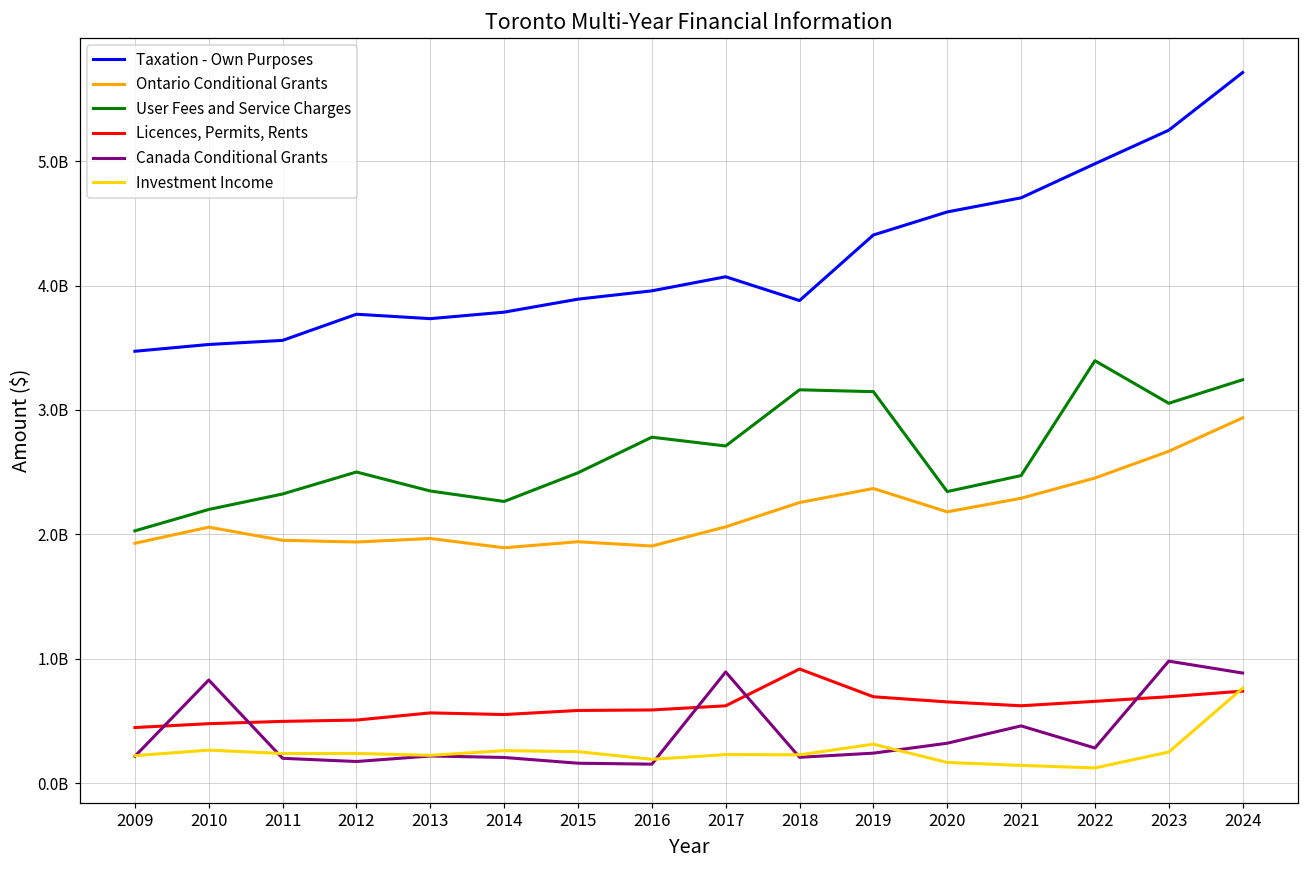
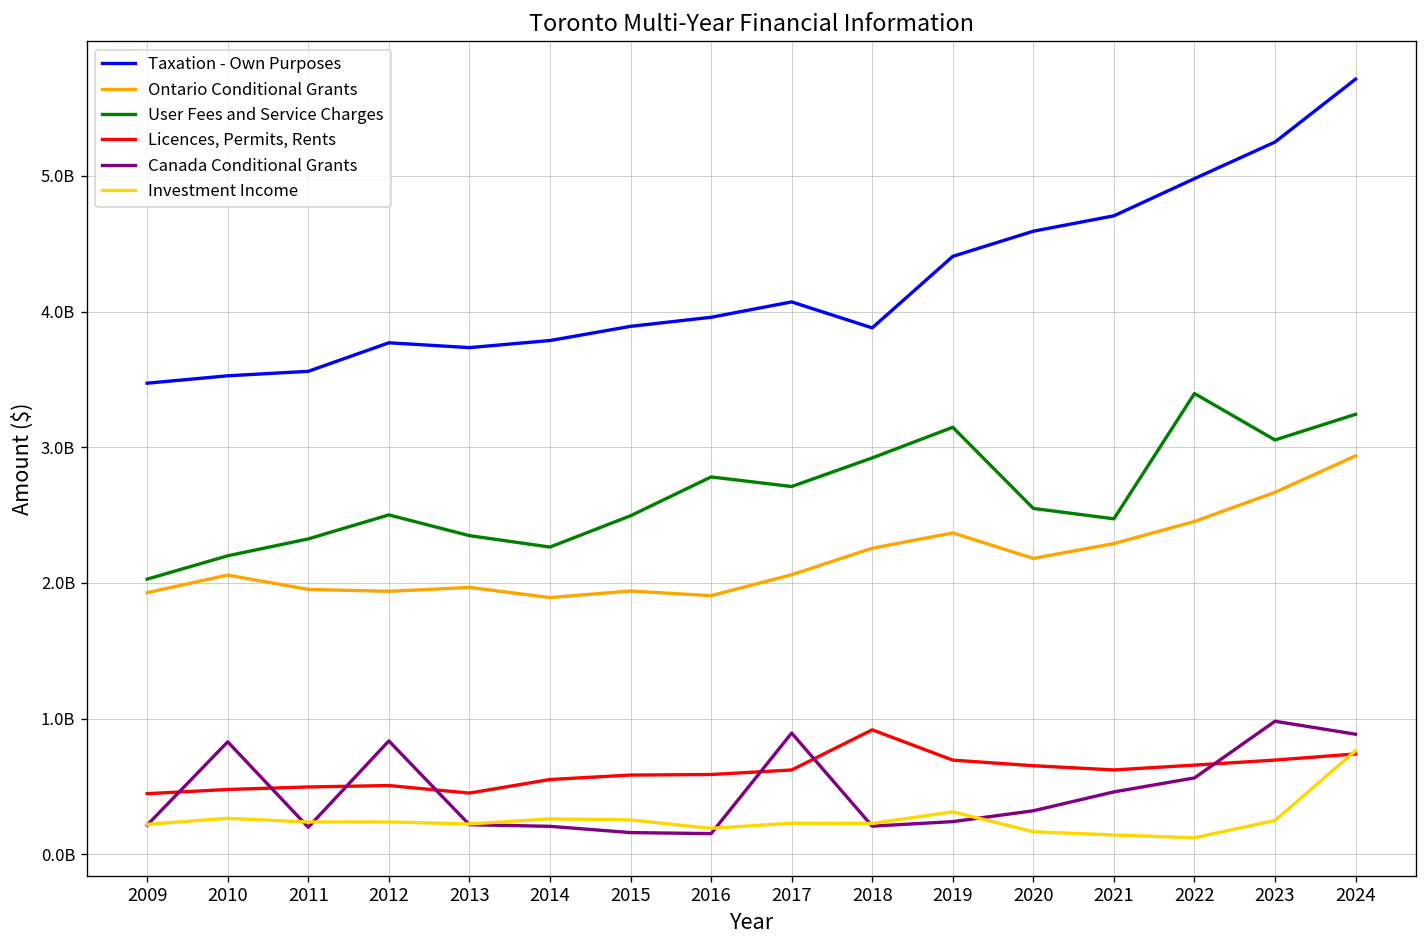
  {
    "Taxation - Own Purposes": {
      "2009": 3470000000,
      "2010": 3530000000,
      "2011": 3560000000,
      "2012": 3770000000,
      "2013": 3730000000,
      "2014": 3790000000,
      "2015": 3890000000,
      "2016": 3960000000,
      "2017": 4070000000,
      "2018": 3880000000,
      "2019": 4410000000,
      "2020": 4590000000,
      "2021": 4700000000,
      "2022": 4980000000,
      "2023": 5250000000,
      "2024": 5710000000
    },
    "User Fees and Service Charges": {
      "2009": 2030000000,
      "2010": 2200000000,
      "2011": 2320000000,
      "2012": 2500000000,
      "2013": 2350000000,
      "2014": 2260000000,
      "2015": 2500000000,
      "2016": 2780000000,
      "2017": 2710000000,
-     "2018": 3160000000,
+     "2018": 2920000000,
      "2019": 3150000000,
-     "2020": 2340000000,
+     "2020": 2550000000,
      "2021": 2470000000,
      "2022": 3400000000,
      "2023": 3050000000,
      "2024": 3240000000
    },
    "Licences, Permits, Rents": {
      "2009": 450000000,
      "2010": 480000000,
      "2011": 500000000,
      "2012": 510000000,
-     "2013": 570000000,
+     "2013": 450000000,
      "2014": 550000000,
      "2015": 580000000,
      "2016": 590000000,
      "2017": 620000000,
      "2018": 920000000,
      "2019": 690000000,
      "2020": 650000000,
      "2021": 620000000,
      "2022": 660000000,
      "2023": 700000000,
      "2024": 740000000
    },
    "Canada Conditional Grants": {
      "2010": 830000000,
      "2011": 200000000,
-     "2012": 170000000,
+     "2012": 840000000,
      "2014": 210000000,
      "2015": 160000000,
      "2016": 150000000,
      "2017": 890000000,
      "2019": 240000000,
      "2020": 320000000,
      "2021": 460000000,
-     "2022": 280000000,
+     "2022": 560000000,
      "2023": 980000000,
      "2024": 890000000
    }
  }
